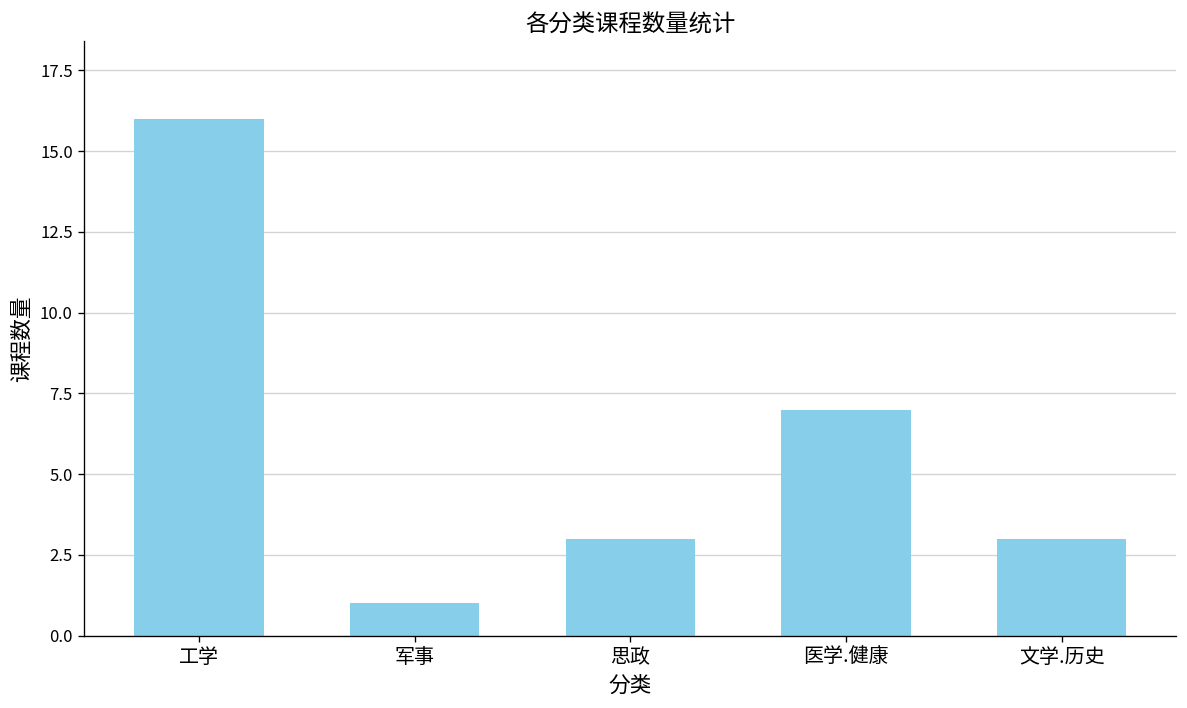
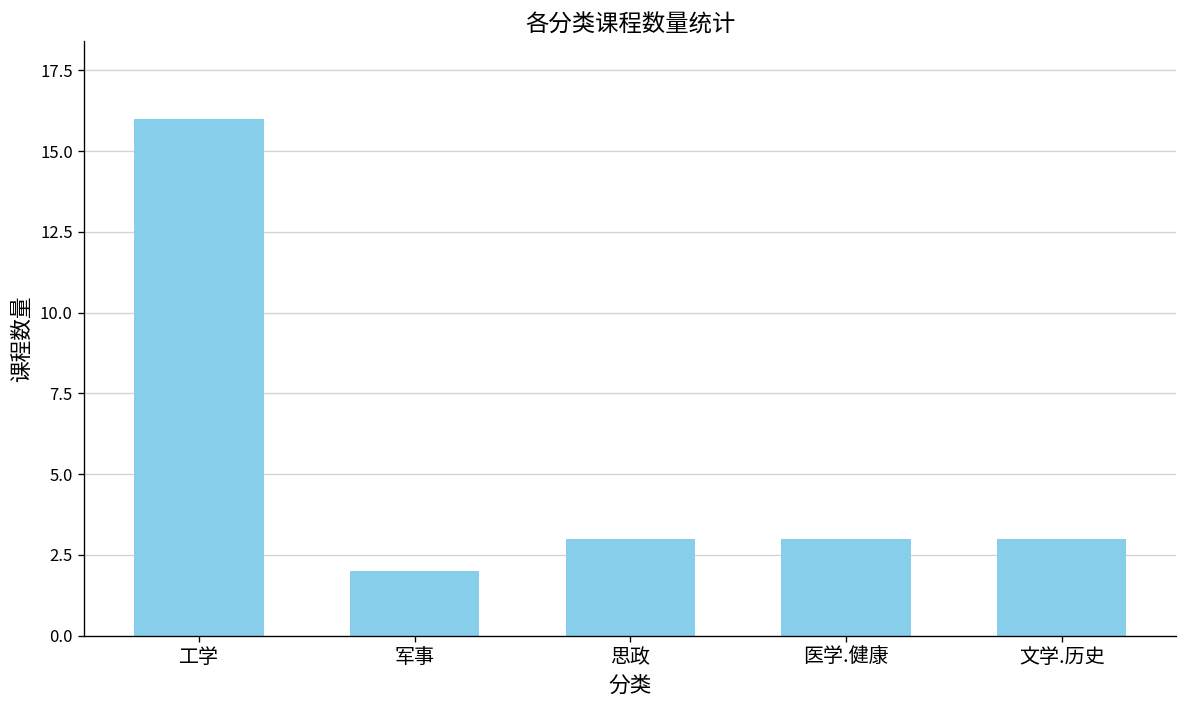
  {
    "工学": 16,
-   "军事": 1,
+   "军事": 2,
    "思政": 3,
-   "医学.健康": 7,
+   "医学.健康": 3,
    "文学.历史": 3
  }
